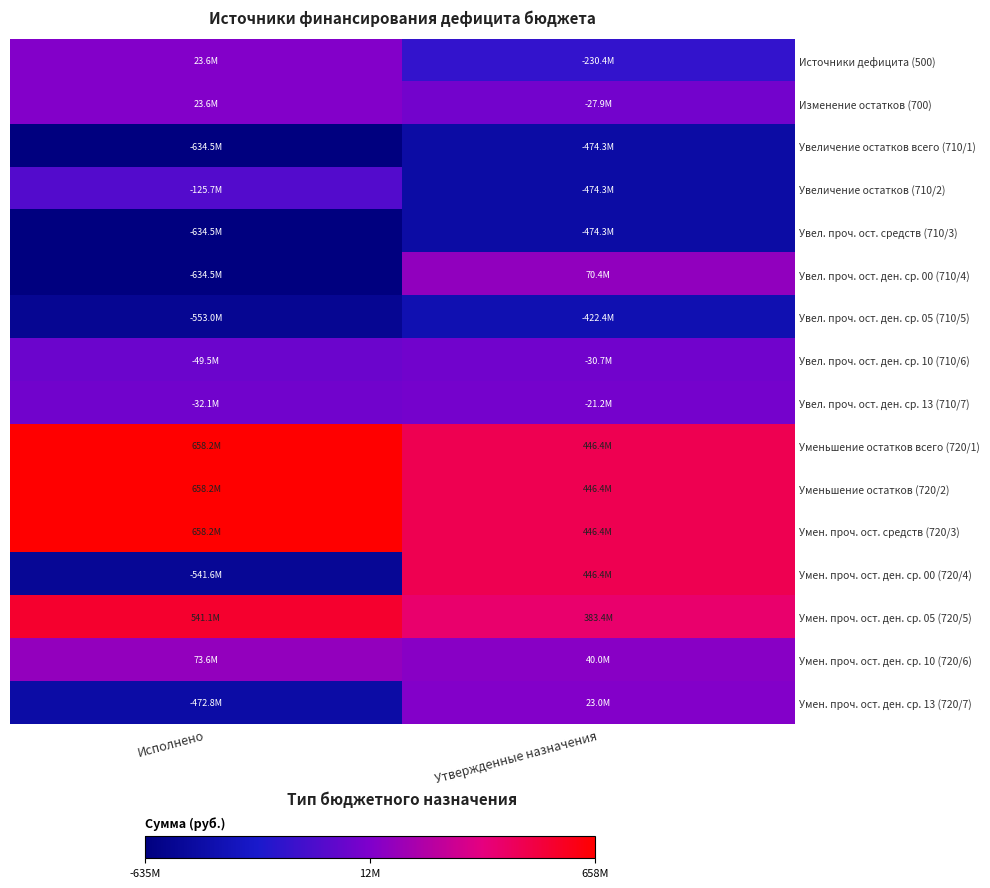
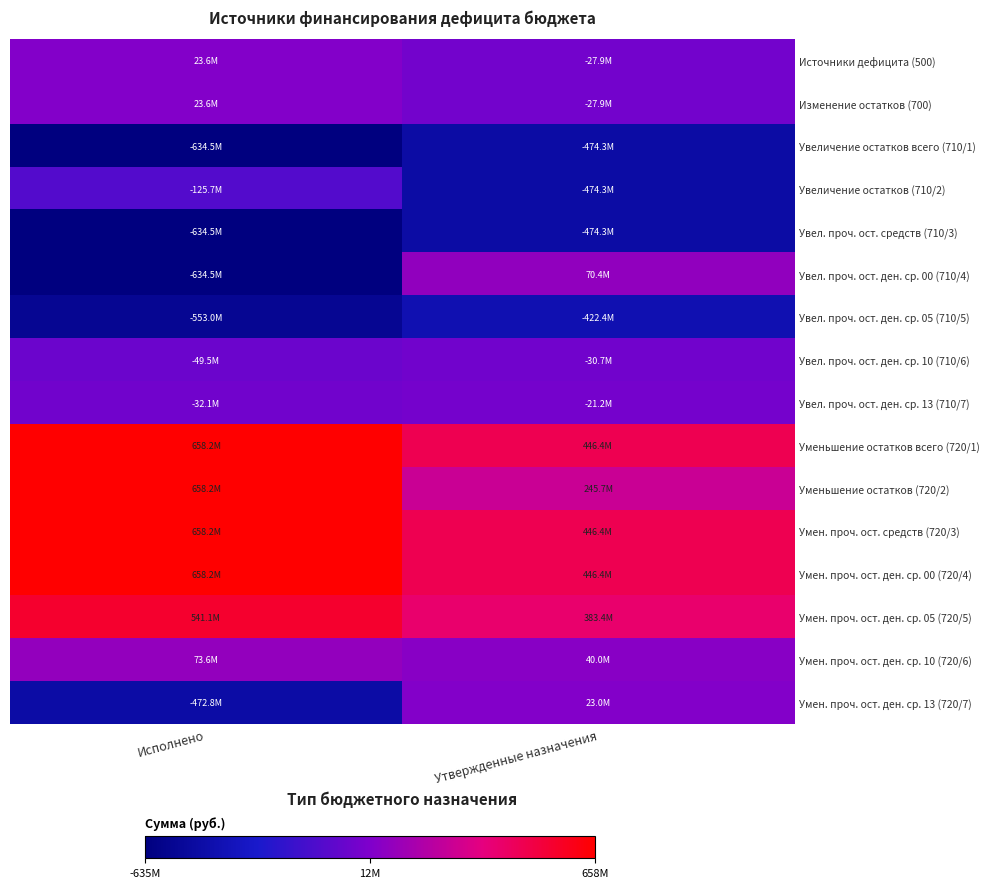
  {
    "Источники дефицита (500)": {
      "Исполнено": "23.6M",
-     "Утвержденные назначения": "-230.4M"
+     "Утвержденные назначения": "-27.9M"
    },
    "Изменение остатков (700)": {
      "Исполнено": "23.6M",
      "Утвержденные назначения": "-27.9M"
    },
    "Увеличение остатков всего (710/1)": {
      "Исполнено": "-634.5M",
      "Утвержденные назначения": "-474.3M"
    },
    "Увеличение остатков (710/2)": {
      "Исполнено": "-125.7M",
      "Утвержденные назначения": "-474.3M"
    },
    "Увел. проч. ост. средств (710/3)": {
      "Исполнено": "-634.5M",
      "Утвержденные назначения": "-474.3M"
    },
    "Увел. проч. ост. ден. ср. 00 (710/4)": {
      "Исполнено": "-634.5M",
      "Утвержденные назначения": "70.4M"
    },
    "Увел. проч. ост. ден. ср. 05 (710/5)": {
      "Исполнено": "-553.0M",
      "Утвержденные назначения": "-422.4M"
    },
    "Увел. проч. ост. ден. ср. 10 (710/6)": {
      "Исполнено": "-49.5M",
      "Утвержденные назначения": "-30.7M"
    },
    "Увел. проч. ост. ден. ср. 13 (710/7)": {
      "Исполнено": "-32.1M",
      "Утвержденные назначения": "-21.2M"
    },
    "Уменьшение остатков всего (720/1)": {
      "Исполнено": "658.2M",
      "Утвержденные назначения": "446.4M"
    },
    "Уменьшение остатков (720/2)": {
      "Исполнено": "658.2M",
-     "Утвержденные назначения": "446.4M"
+     "Утвержденные назначения": "245.7M"
    },
    "Умен. проч. ост. средств (720/3)": {
      "Исполнено": "658.2M",
      "Утвержденные назначения": "446.4M"
    },
    "Умен. проч. ост. ден. ср. 00 (720/4)": {
-     "Исполнено": "-541.6M",
+     "Исполнено": "658.2M",
      "Утвержденные назначения": "446.4M"
    },
    "Умен. проч. ост. ден. ср. 05 (720/5)": {
      "Исполнено": "541.1M",
      "Утвержденные назначения": "383.4M"
    },
    "Умен. проч. ост. ден. ср. 10 (720/6)": {
      "Исполнено": "73.6M",
      "Утвержденные назначения": "40.0M"
    },
    "Умен. проч. ост. ден. ср. 13 (720/7)": {
      "Исполнено": "-472.8M",
      "Утвержденные назначения": "23.0M"
    }
  }
